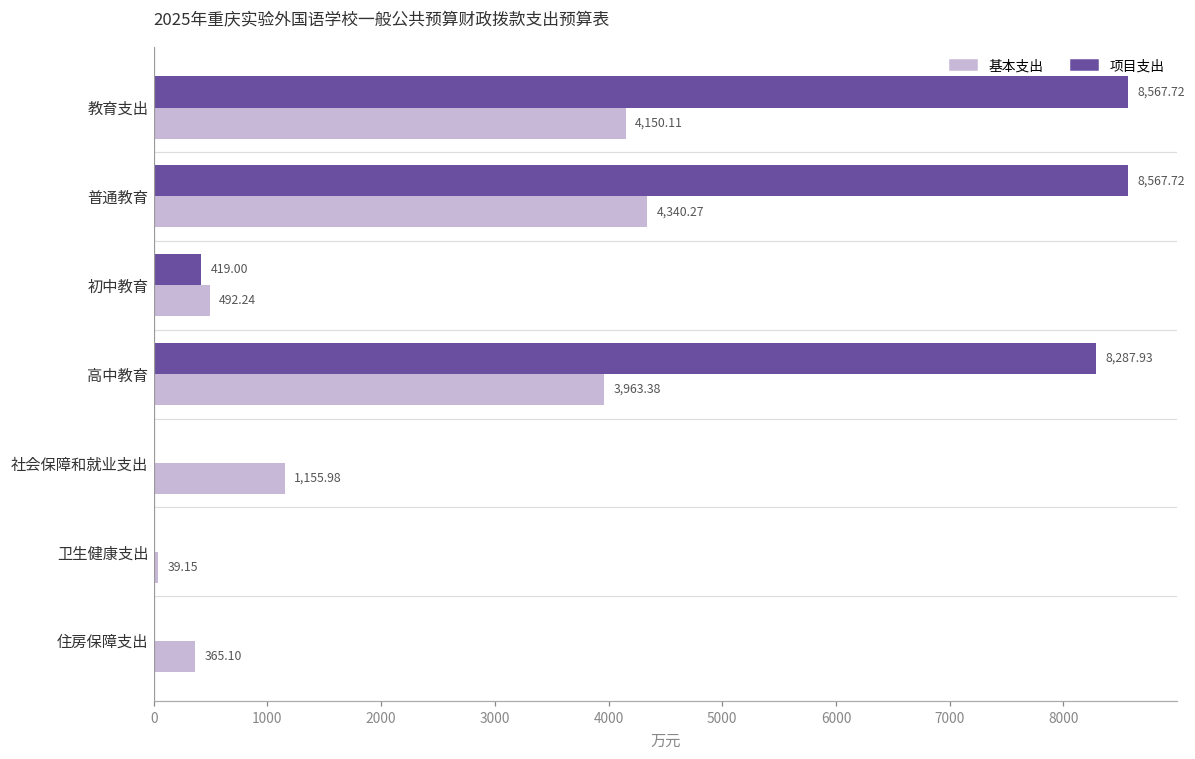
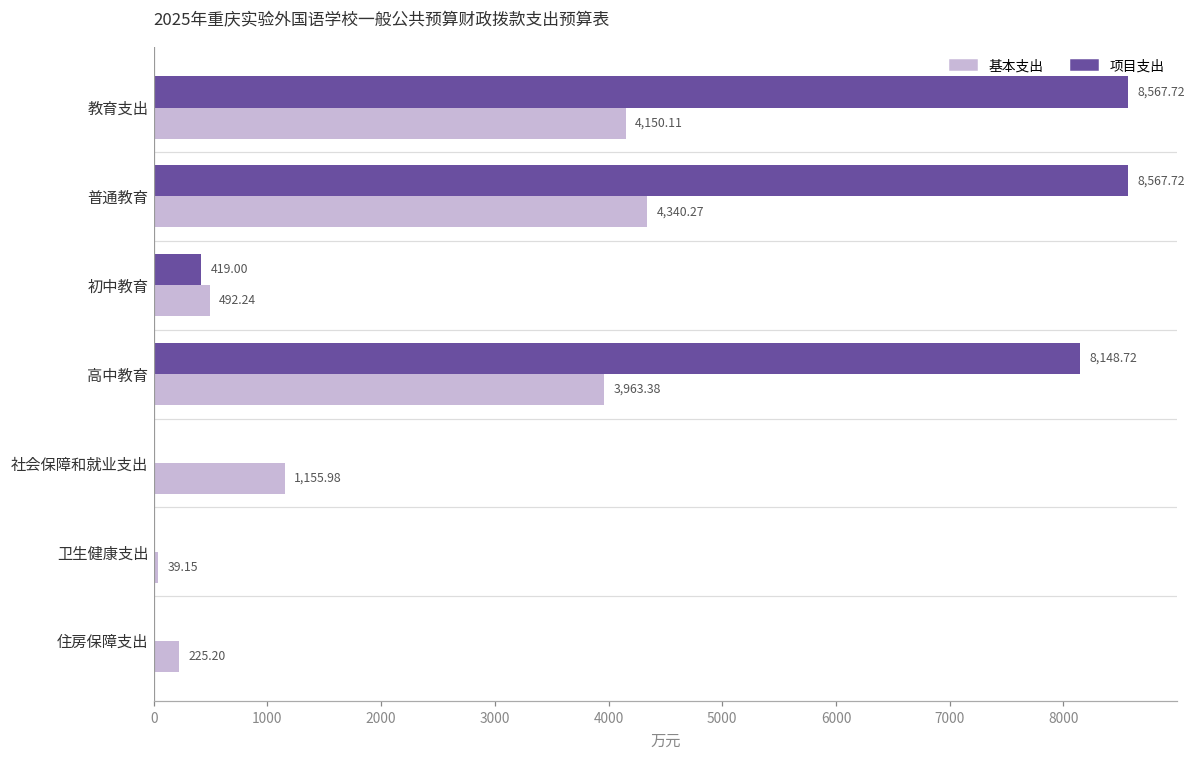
  {
    "基本支出": {
      "教育支出": "4,150.11",
      "普通教育": "4,340.27",
      "初中教育": "492.24",
      "高中教育": "3,963.38",
      "社会保障和就业支出": "1,155.98",
      "卫生健康支出": "39.15",
-     "住房保障支出": "365.10"
+     "住房保障支出": "225.20"
    },
    "项目支出": {
      "教育支出": "8,567.72",
      "普通教育": "8,567.72",
      "初中教育": "419.00",
-     "高中教育": "8,287.93"
+     "高中教育": "8,148.72"
    }
  }
